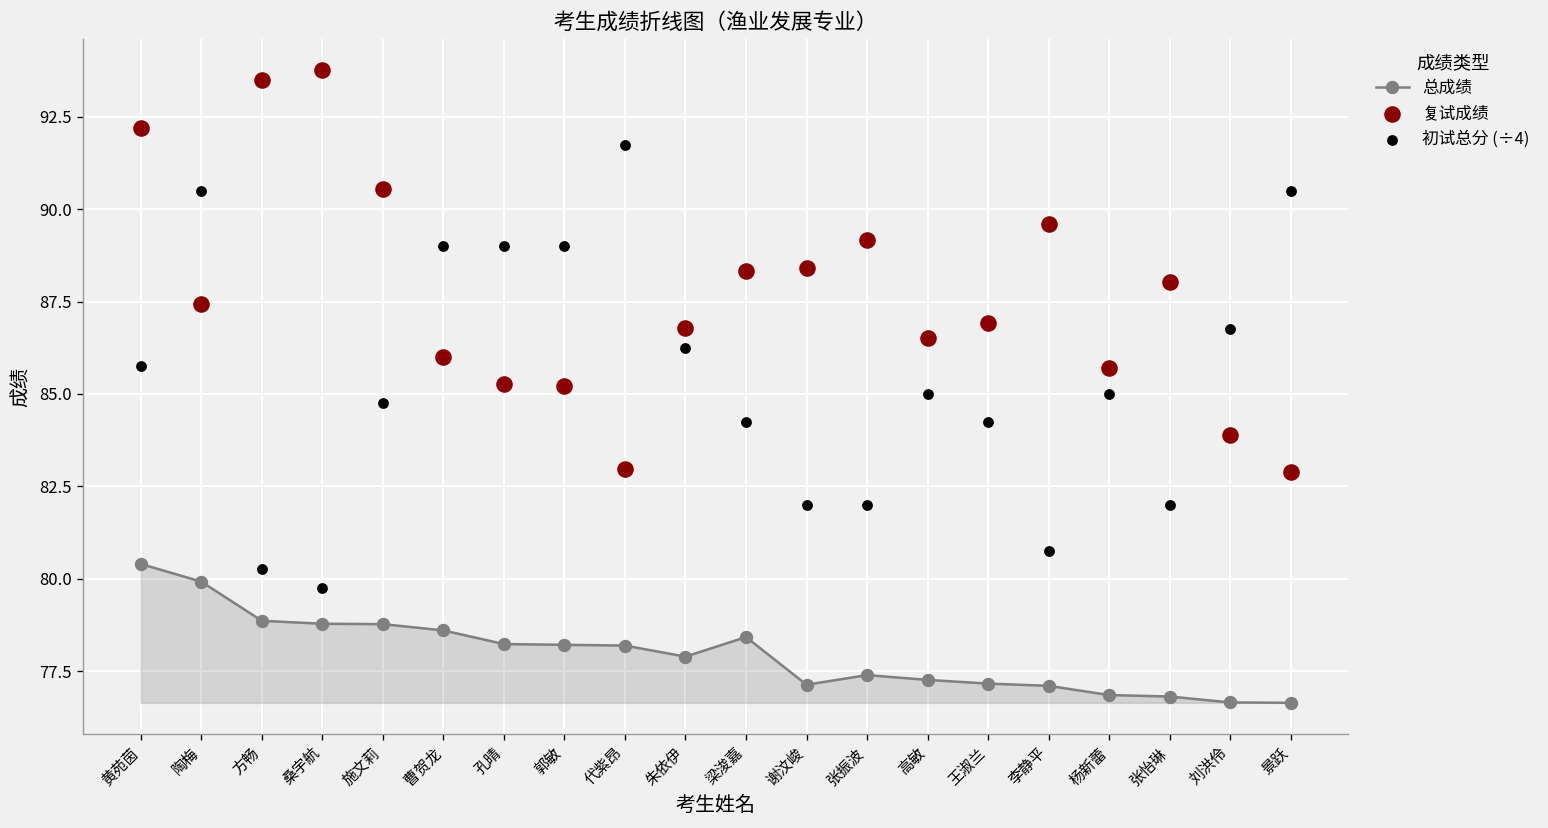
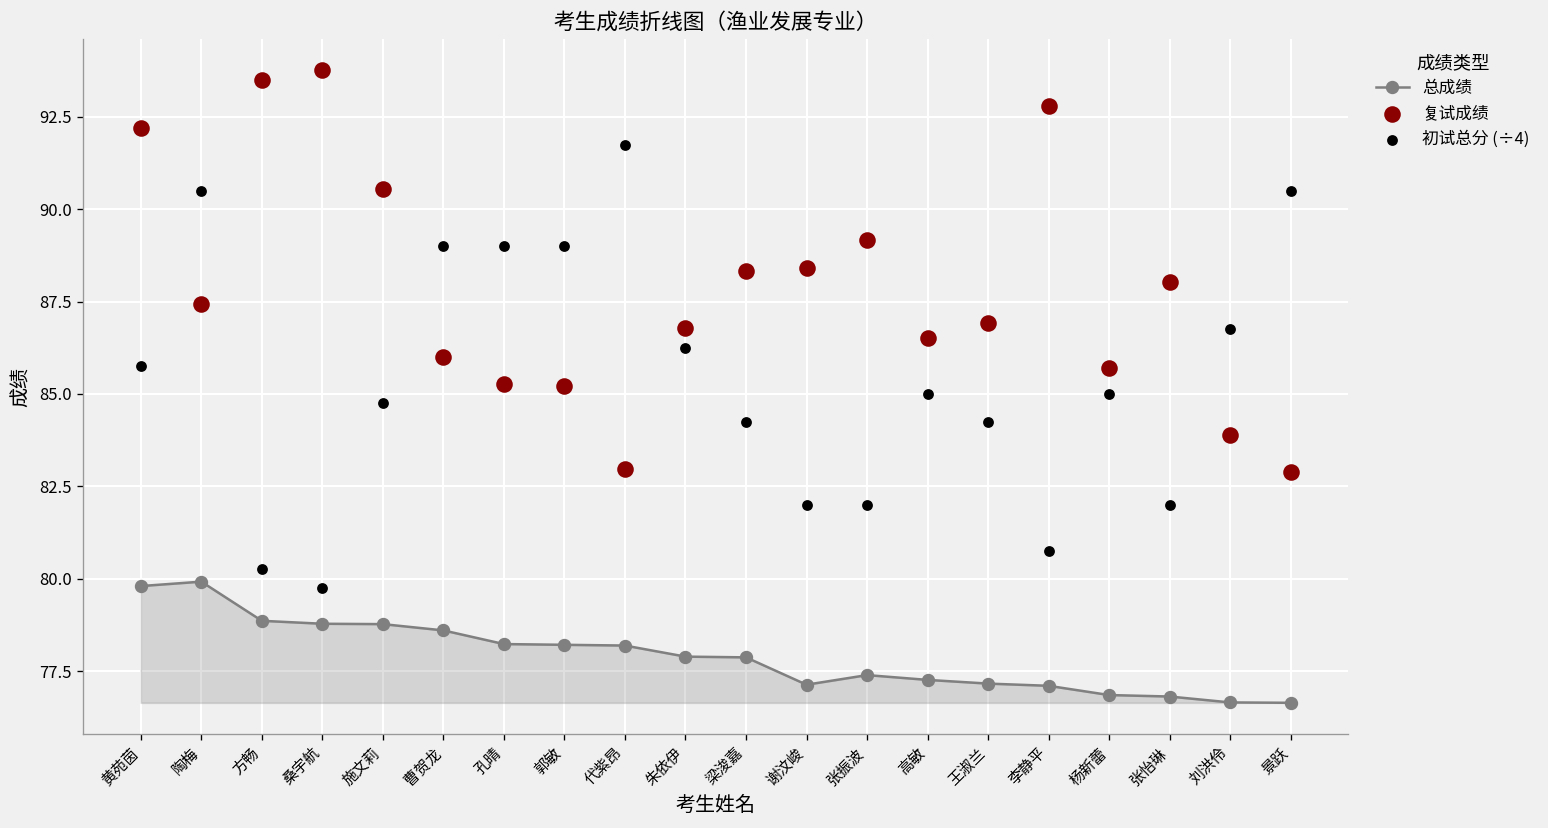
  {
    "总成绩": {
-     "黄苑茵": 80.4,
+     "黄苑茵": 79.8,
      "陶梅": 79.9,
      "方畅": 78.9,
      "桑宇航": 78.8,
      "施文莉": 78.8,
      "曹贺龙": 78.6,
      "孔晴": 78.2,
      "郭敏": 78.2,
      "代紫昂": 78.2,
      "朱依伊": 77.9,
-     "梁浚嘉": 78.4,
+     "梁浚嘉": 77.9,
      "谢汶峻": 77.1,
      "张振波": 77.4,
      "高敏": 77.3,
      "王淑兰": 77.2,
      "李静平": 77.1,
      "杨新蕾": 76.9,
      "张怡琳": 76.8,
      "刘洪伶": 76.7,
      "景跃": 76.6
    },
    "复试成绩": {
-     "李静平": 89.6
+     "李静平": 92.8
    }
  }
